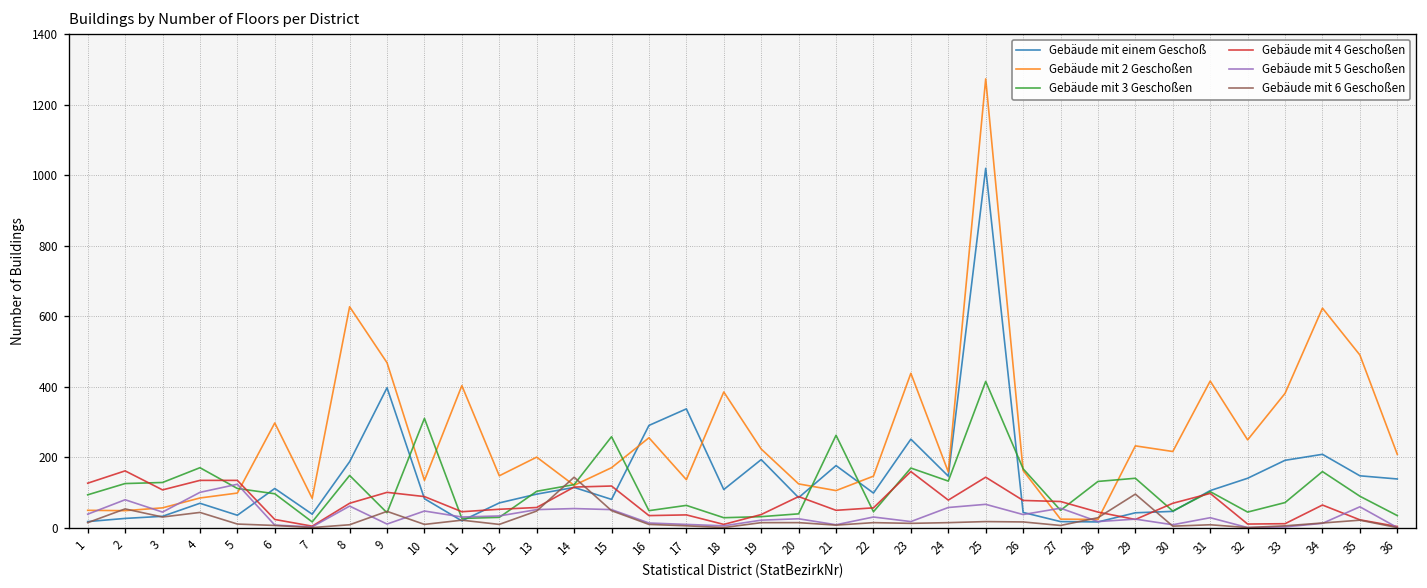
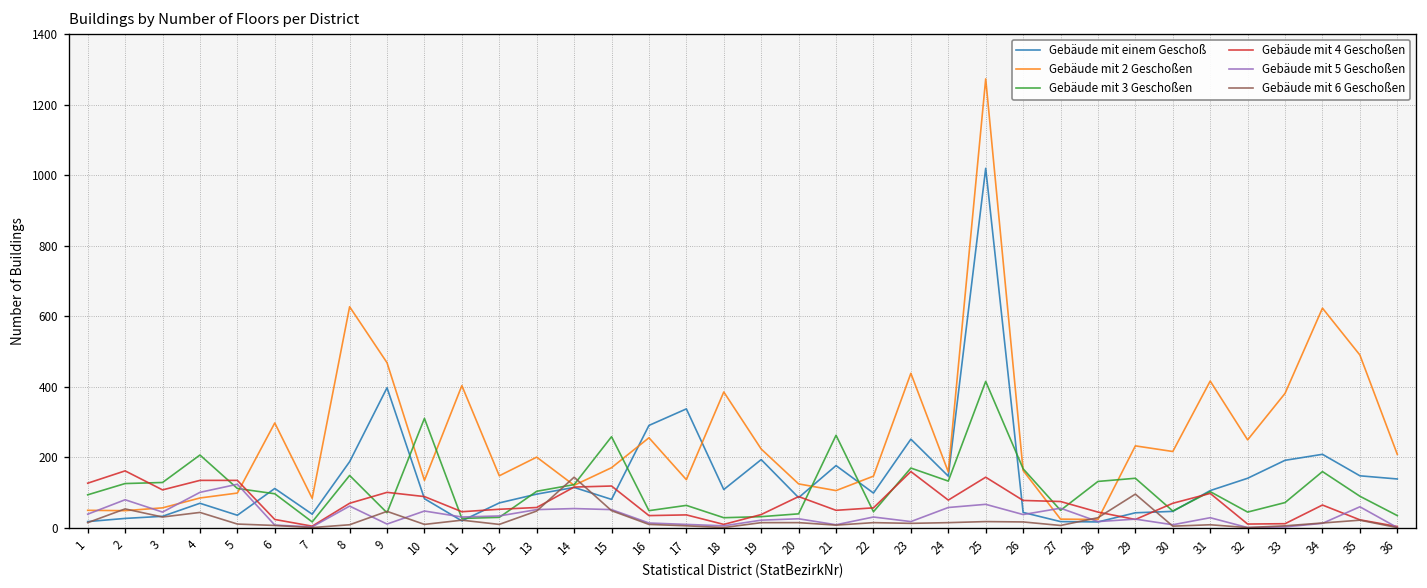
  {
    "Gebäude mit einem Geschoß": {
      "2": 30,
      "4": 70,
      "5": 40,
      "6": 110,
      "7": 40,
      "8": 190,
      "9": 400,
      "12": 70,
      "15": 80,
      "16": 290,
      "17": 340,
      "18": 110,
      "19": 190,
      "21": 180,
      "22": 100,
      "23": 250,
      "24": 150,
      "25": 1020,
      "29": 40,
      "32": 140,
      "33": 190,
      "34": 210,
      "35": 150,
      "36": 140
    },
    "Gebäude mit 2 Geschoßen": {
      "1": 50,
      "3": 60,
      "4": 80,
      "5": 100,
      "6": 300,
      "7": 80,
      "8": 630,
      "9": 470,
      "10": 130,
      "11": 400,
      "12": 150,
      "13": 200,
      "15": 170,
      "16": 260,
      "17": 140,
      "18": 390,
      "19": 220,
      "20": 120,
      "21": 110,
      "22": 150,
      "23": 440,
      "24": 160,
      "25": 1270,
      "29": 230,
      "30": 220,
      "31": 420,
      "32": 250,
      "33": 380,
      "34": 620,
      "35": 490,
      "36": 210
    },
    "Gebäude mit 3 Geschoßen": {
      "1": 90,
      "2": 130,
      "3": 130,
-     "4": 170,
+     "4": 210,
      "5": 110,
      "6": 100,
      "7": 20,
      "8": 150,
      "10": 310,
      "15": 260,
      "16": 50,
      "17": 60,
      "18": 30,
      "20": 40,
      "21": 260,
      "22": 50,
      "23": 170,
      "24": 130,
      "25": 420,
      "28": 130,
      "29": 140,
      "32": 40,
      "33": 70,
      "34": 160,
      "35": 90,
      "36": 30
    },
    "Gebäude mit 4 Geschoßen": {
      "1": 130,
      "2": 160,
      "3": 110,
      "4": 130,
      "5": 130,
      "6": 20,
      "9": 100,
      "11": 50,
      "12": 50,
      "15": 120,
      "16": 30,
      "17": 40,
      "21": 50,
      "22": 60,
      "23": 160,
      "24": 80,
      "25": 140,
      "26": 80,
      "27": 70,
      "28": 40,
      "30": 70,
      "32": 10,
      "34": 60
    },
    "Gebäude mit 5 Geschoßen": {
      "1": 40,
      "2": 80,
      "3": 40,
      "4": 100,
      "5": 120,
      "9": 10,
      "10": 50,
      "14": 50,
      "20": 30,
      "22": 30,
      "24": 60,
      "25": 70,
      "31": 30,
      "35": 60
    },
    "Gebäude mit 6 Geschoßen": {
      "4": 40,
      "5": 10,
      "8": 10,
      "10": 10,
      "12": 10,
      "14": 140,
      "20": 10,
      "22": 10,
      "24": 10,
      "25": 20,
      "26": 20,
      "27": 10,
      "29": 100,
      "31": 10
    }
  }
